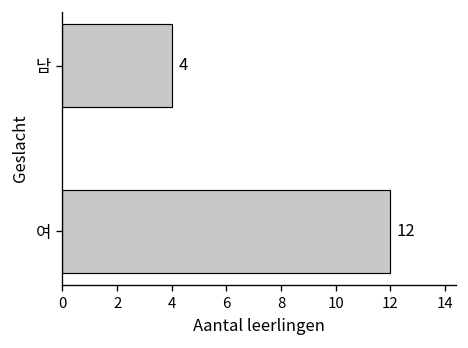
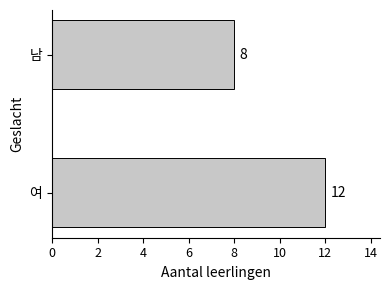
  {
-   "남": 4,
+   "남": 8,
    "여": 12
  }
